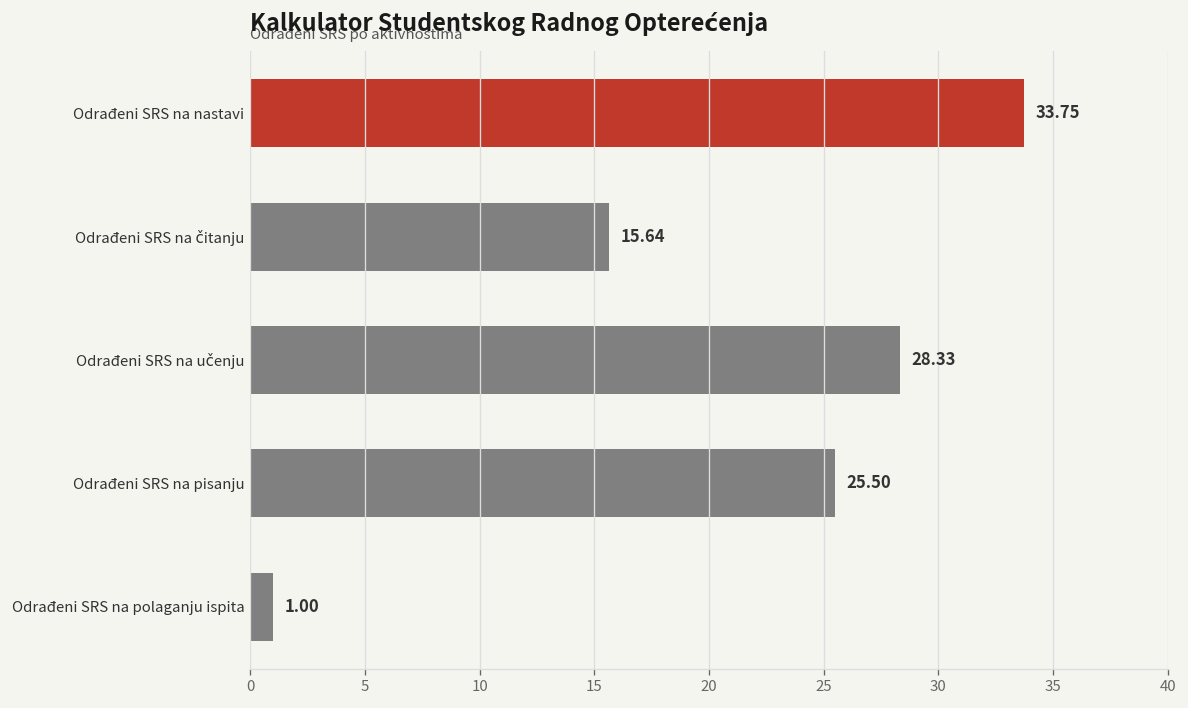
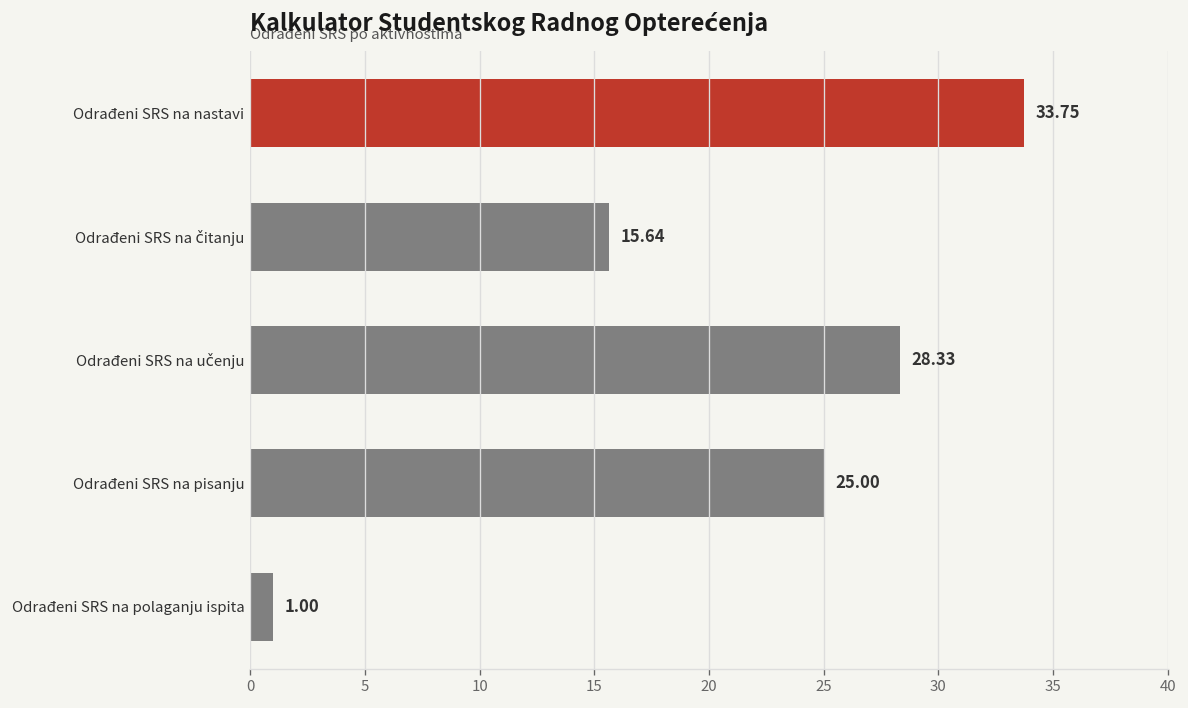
  {
    "Odrađeni SRS na nastavi": 33.75,
    "Odrađeni SRS na čitanju": 15.64,
    "Odrađeni SRS na učenju": 28.33,
-   "Odrađeni SRS na pisanju": 25.50,
+   "Odrađeni SRS na pisanju": 25.00,
    "Odrađeni SRS na polaganju ispita": 1.00
  }
